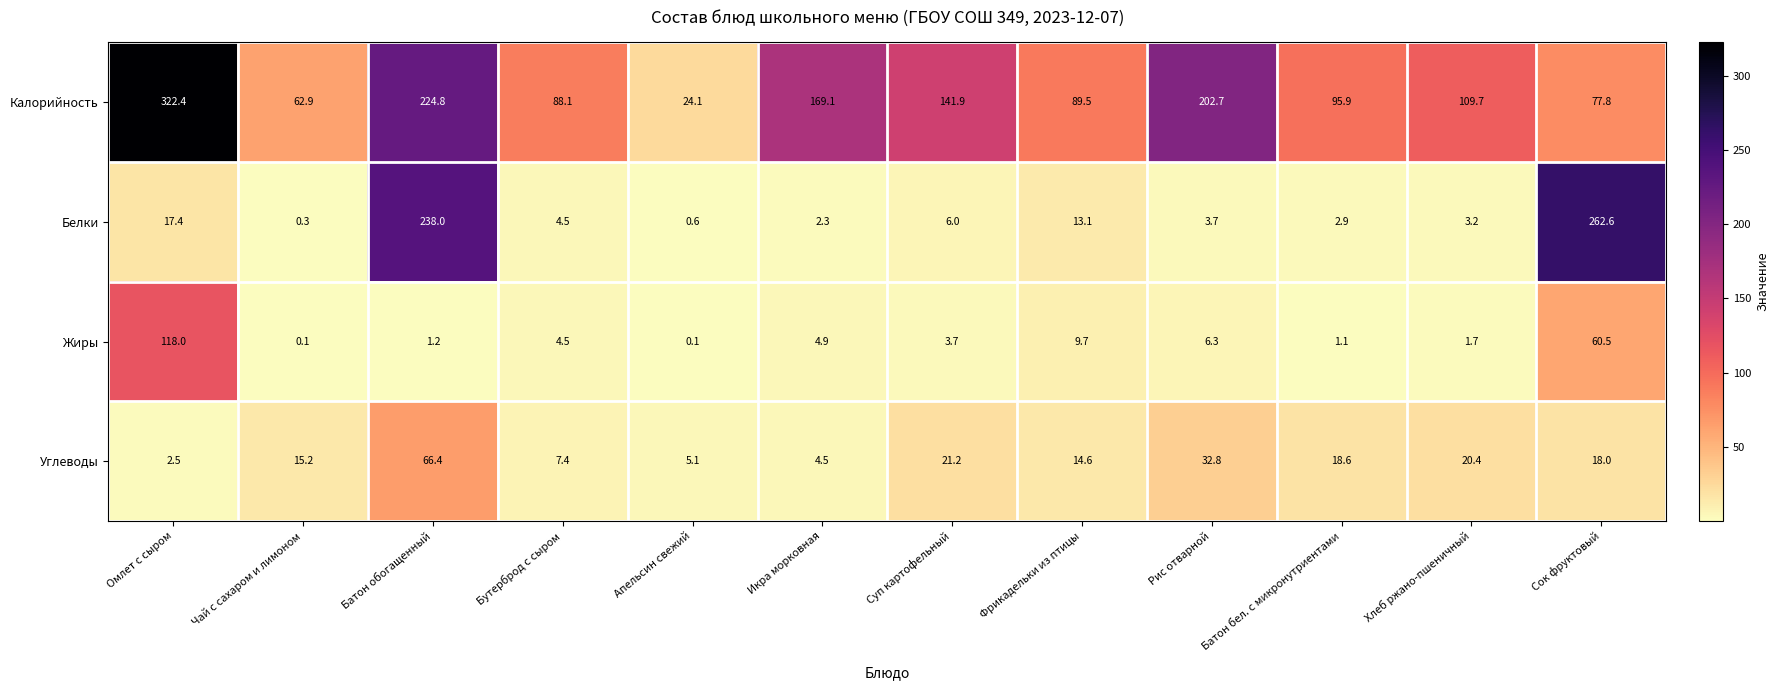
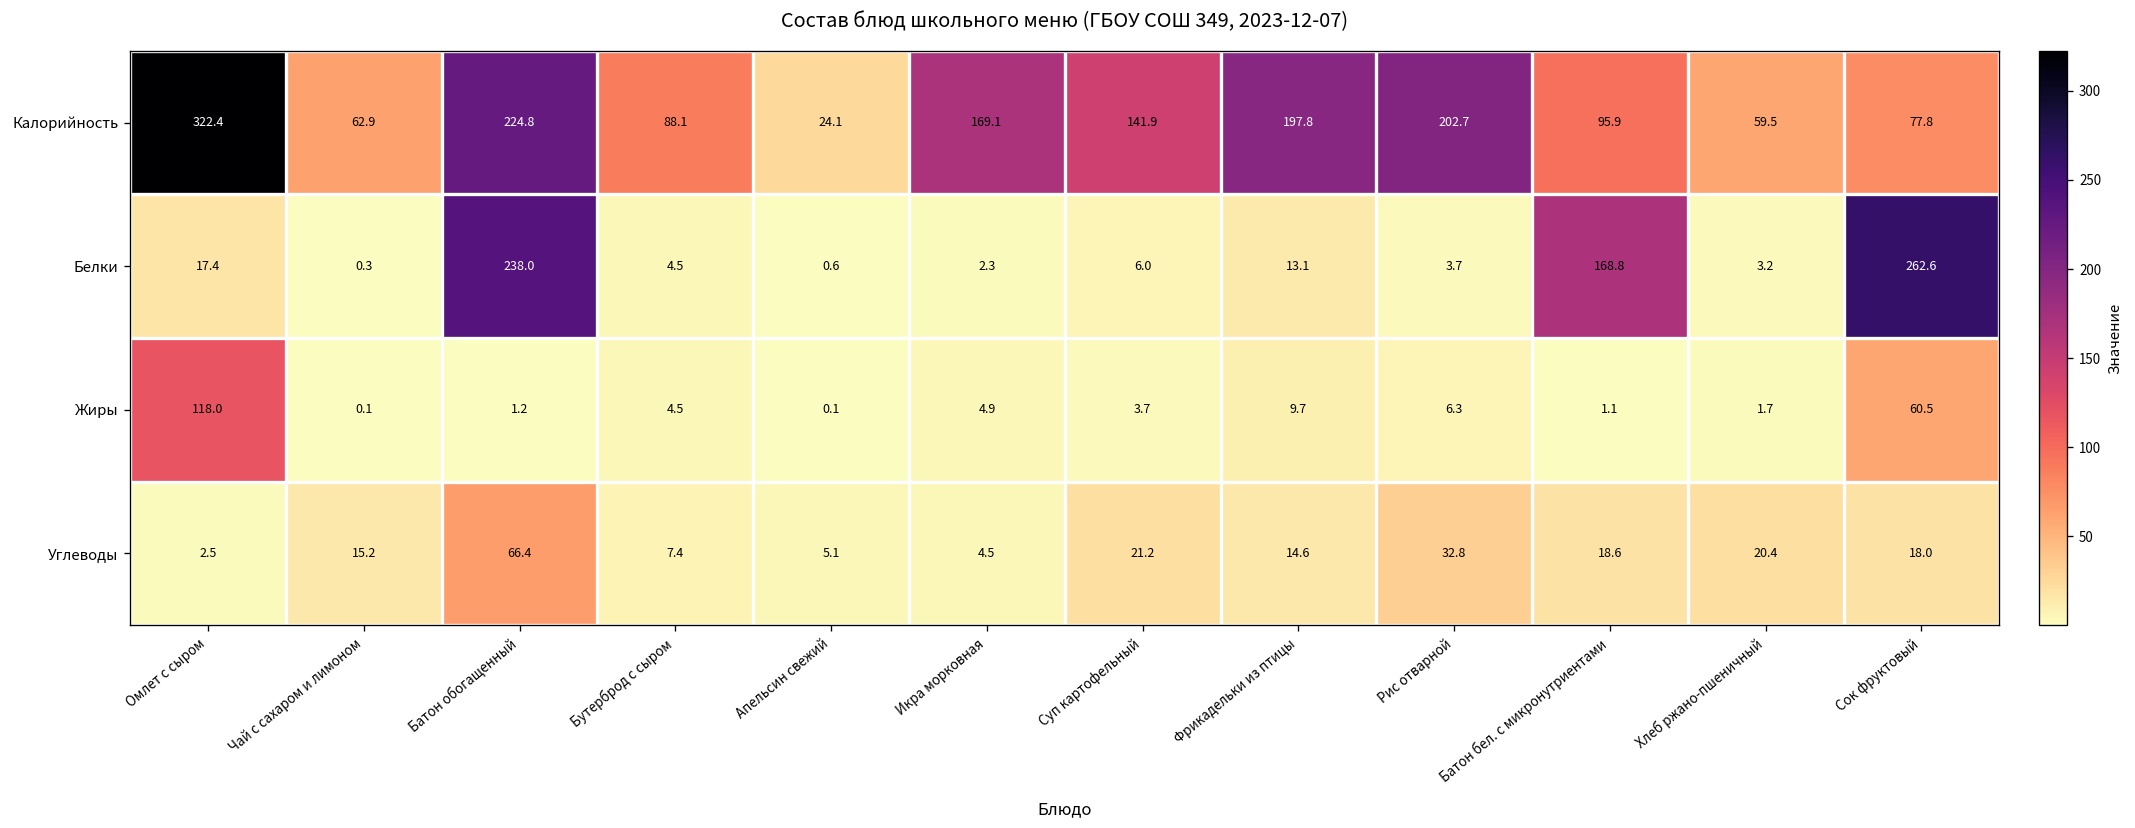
  {
    "Калорийность": {
      "Омлет с сыром": 322.4,
      "Чай с сахаром и лимоном": 62.9,
      "Батон обогащенный": 224.8,
      "Бутерброд с сыром": 88.1,
      "Апельсин свежий": 24.1,
      "Икра морковная": 169.1,
      "Суп картофельный": 141.9,
-     "Фрикадельки из птицы": 89.5,
+     "Фрикадельки из птицы": 197.8,
      "Рис отварной": 202.7,
      "Батон бел. с микронутриентами": 95.9,
-     "Хлеб ржано-пшеничный": 109.7,
+     "Хлеб ржано-пшеничный": 59.5,
      "Сок фруктовый": 77.8
    },
    "Белки": {
      "Омлет с сыром": 17.4,
      "Чай с сахаром и лимоном": 0.3,
      "Батон обогащенный": 238.0,
      "Бутерброд с сыром": 4.5,
      "Апельсин свежий": 0.6,
      "Икра морковная": 2.3,
      "Суп картофельный": 6.0,
      "Фрикадельки из птицы": 13.1,
      "Рис отварной": 3.7,
-     "Батон бел. с микронутриентами": 2.9,
+     "Батон бел. с микронутриентами": 168.8,
      "Хлеб ржано-пшеничный": 3.2,
      "Сок фруктовый": 262.6
    },
    "Жиры": {
      "Омлет с сыром": 118.0,
      "Чай с сахаром и лимоном": 0.1,
      "Батон обогащенный": 1.2,
      "Бутерброд с сыром": 4.5,
      "Апельсин свежий": 0.1,
      "Икра морковная": 4.9,
      "Суп картофельный": 3.7,
      "Фрикадельки из птицы": 9.7,
      "Рис отварной": 6.3,
      "Батон бел. с микронутриентами": 1.1,
      "Хлеб ржано-пшеничный": 1.7,
      "Сок фруктовый": 60.5
    },
    "Углеводы": {
      "Омлет с сыром": 2.5,
      "Чай с сахаром и лимоном": 15.2,
      "Батон обогащенный": 66.4,
      "Бутерброд с сыром": 7.4,
      "Апельсин свежий": 5.1,
      "Икра морковная": 4.5,
      "Суп картофельный": 21.2,
      "Фрикадельки из птицы": 14.6,
      "Рис отварной": 32.8,
      "Батон бел. с микронутриентами": 18.6,
      "Хлеб ржано-пшеничный": 20.4,
      "Сок фруктовый": 18.0
    }
  }
